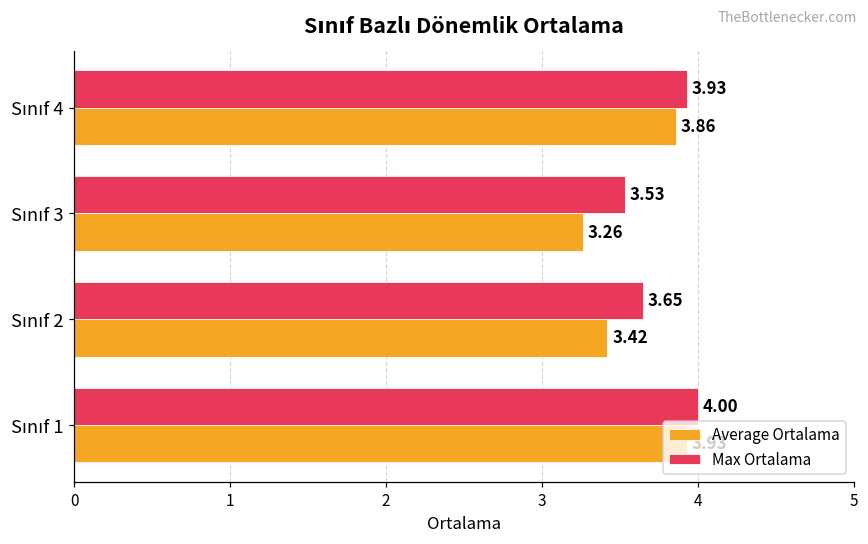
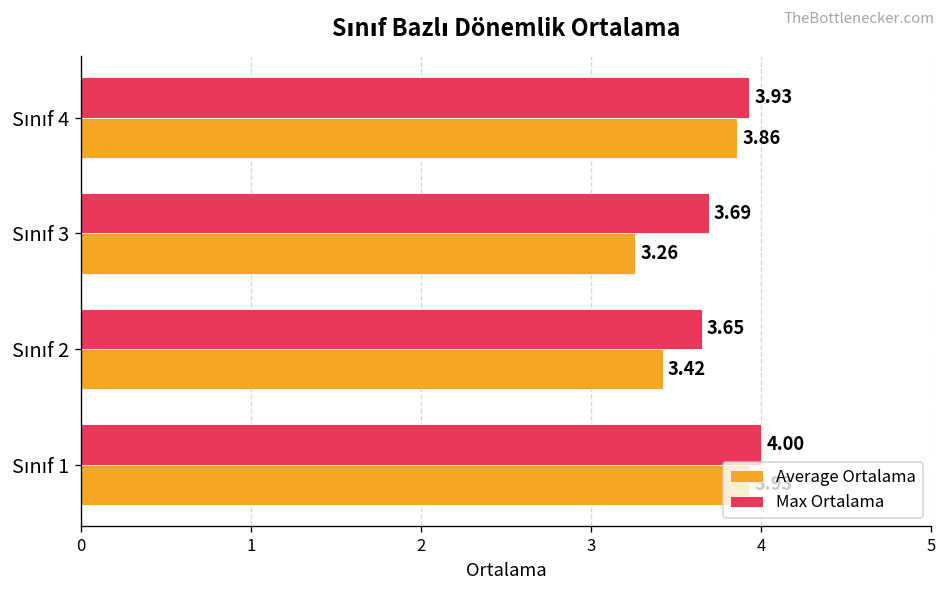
  {
    "Average Ortalama": {
      "Sınıf 4": 3.86,
      "Sınıf 3": 3.26,
      "Sınıf 2": 3.42
    },
    "Max Ortalama": {
      "Sınıf 4": 3.93,
-     "Sınıf 3": 3.53,
+     "Sınıf 3": 3.69,
      "Sınıf 2": 3.65,
      "Sınıf 1": 4.00
    }
  }
